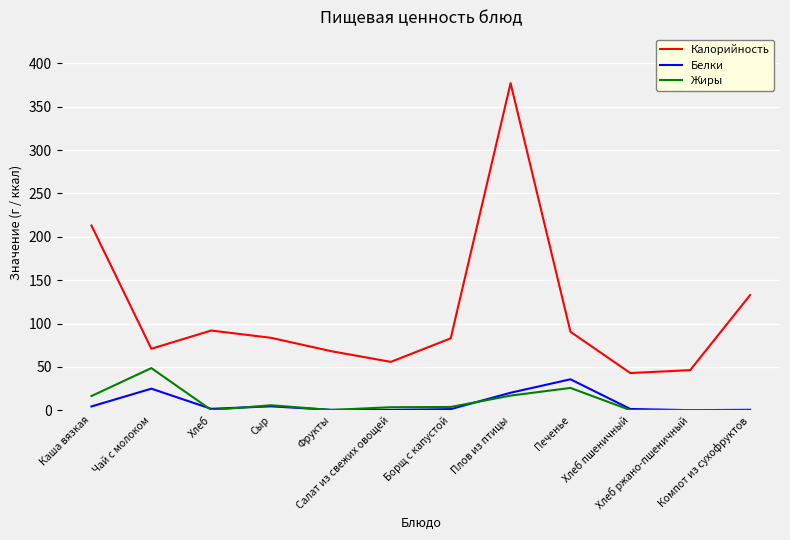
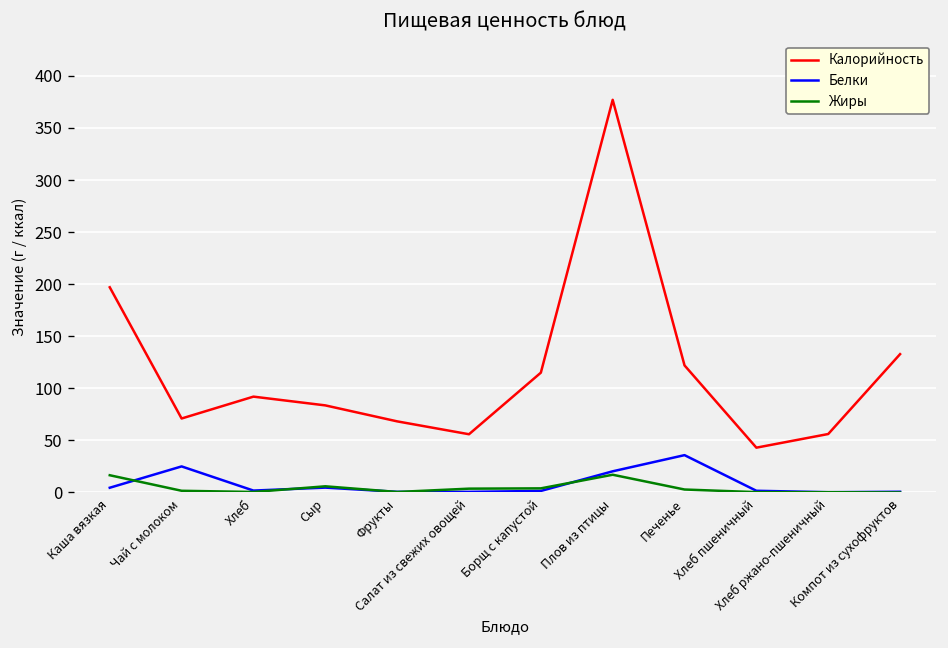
  {
    "Калорийность": {
-     "Каша вязкая": 210,
+     "Каша вязкая": 200,
      "Чай с молоком": 70,
      "Хлеб": 90,
      "Сыр": 80,
      "Фрукты": 70,
      "Салат из свежих овощей": 60,
-     "Борщ с капустой": 80,
+     "Борщ с капустой": 120,
      "Плов из птицы": 380,
-     "Печенье": 90,
+     "Печенье": 120,
      "Хлеб пшеничный": 40,
-     "Хлеб ржано-пшеничный": 50,
+     "Хлеб ржано-пшеничный": 60,
      "Компот из сухофруктов": 130
    },
    "Белки": {
      "Каша вязкая": 0,
      "Чай с молоком": 30,
      "Салат из свежих овощей": 0,
      "Плов из птицы": 20,
      "Печенье": 40
    },
    "Жиры": {
      "Каша вязкая": 20,
-     "Чай с молоком": 50,
+     "Чай с молоком": 0,
      "Салат из свежих овощей": 0,
      "Плов из птицы": 20,
-     "Печенье": 30
+     "Печенье": 0
    }
  }
